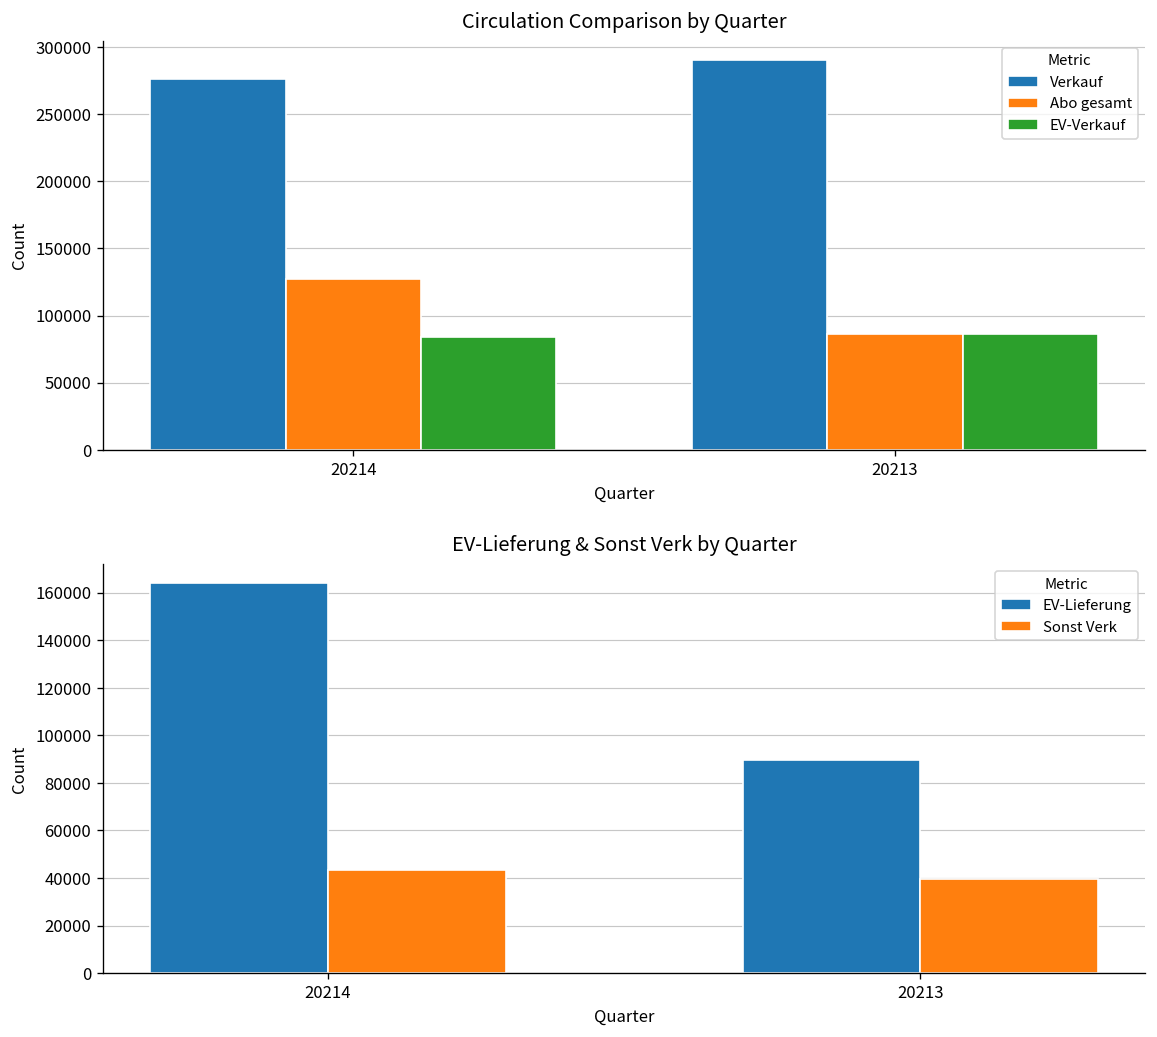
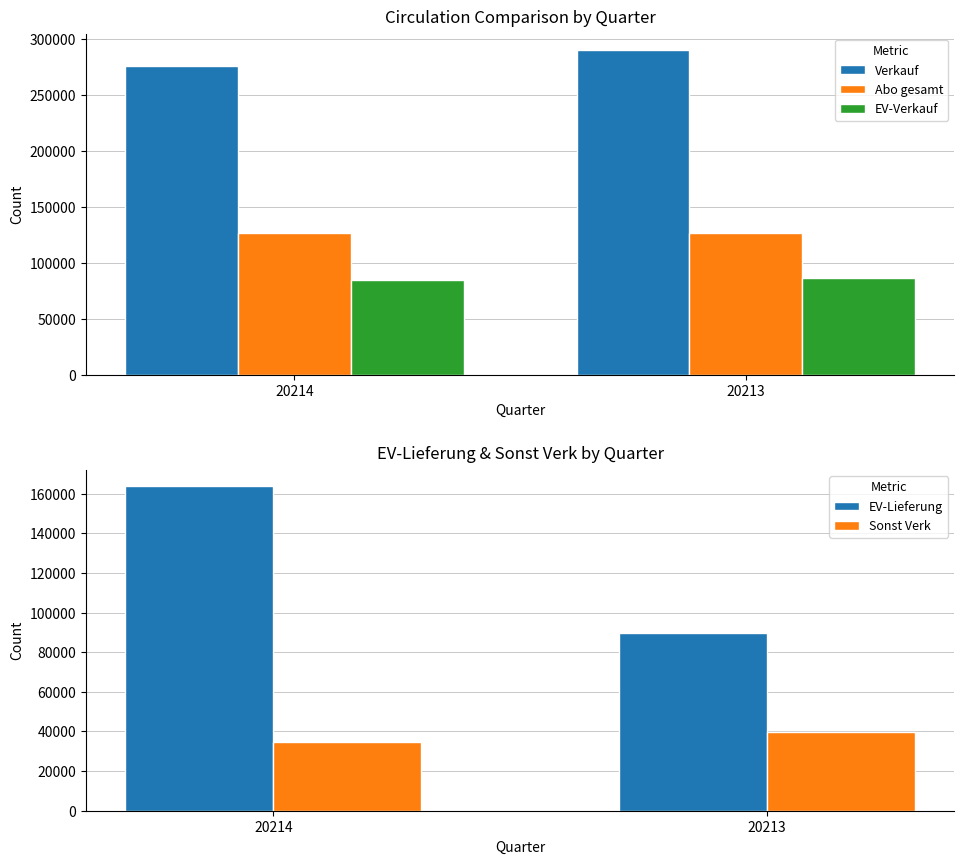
  {
    "Circulation Comparison by Quarter": {
      "Verkauf": {
        "20214": 276000,
        "20213": 290000
      },
      "Abo gesamt": {
        "20214": 127000,
-       "20213": 86000
+       "20213": 126000
      },
      "EV-Verkauf": {
        "20214": 84000,
        "20213": 86000
      }
    },
    "EV-Lieferung & Sonst Verk by Quarter": {
      "EV-Lieferung": {
        "20214": 164000,
        "20213": 90000
      },
      "Sonst Verk": {
-       "20214": 44000,
+       "20214": 35000,
        "20213": 40000
      }
    }
  }
